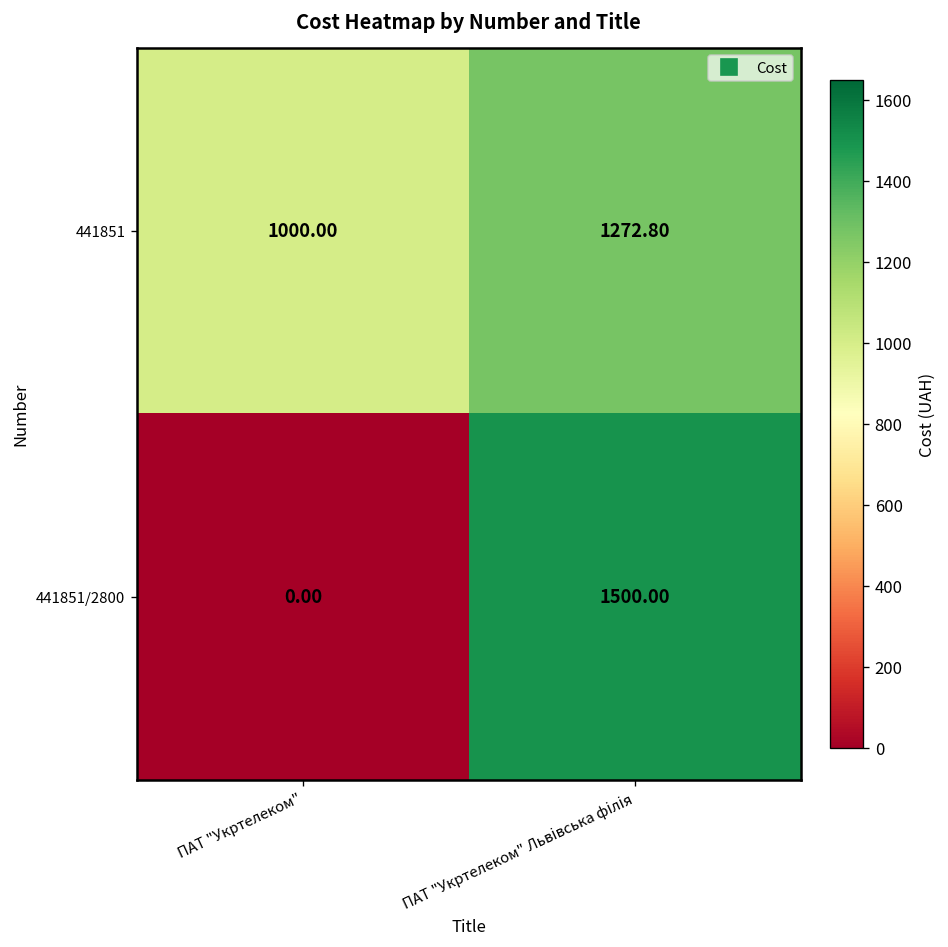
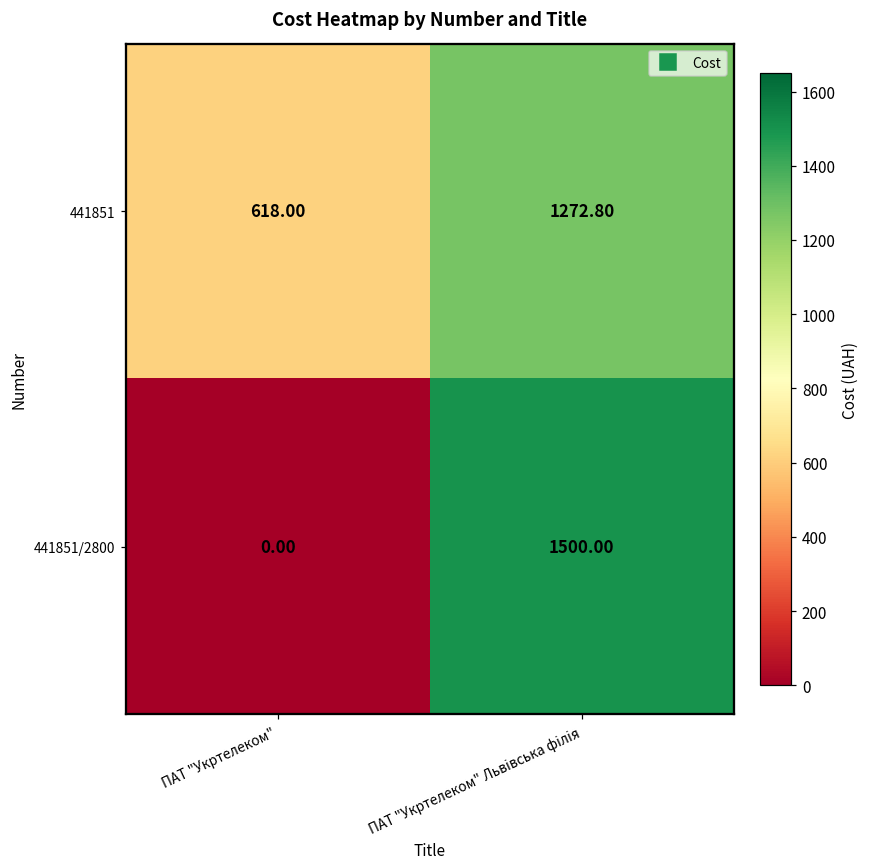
  {
    "441851": {
-     "ПАТ \"Укртелеком\"": 1000.00,
+     "ПАТ \"Укртелеком\"": 618.00,
      "ПАТ \"Укртелеком\" Львівська філія": 1272.80
    },
    "441851/2800": {
      "ПАТ \"Укртелеком\"": 0.00,
      "ПАТ \"Укртелеком\" Львівська філія": 1500.00
    }
  }
